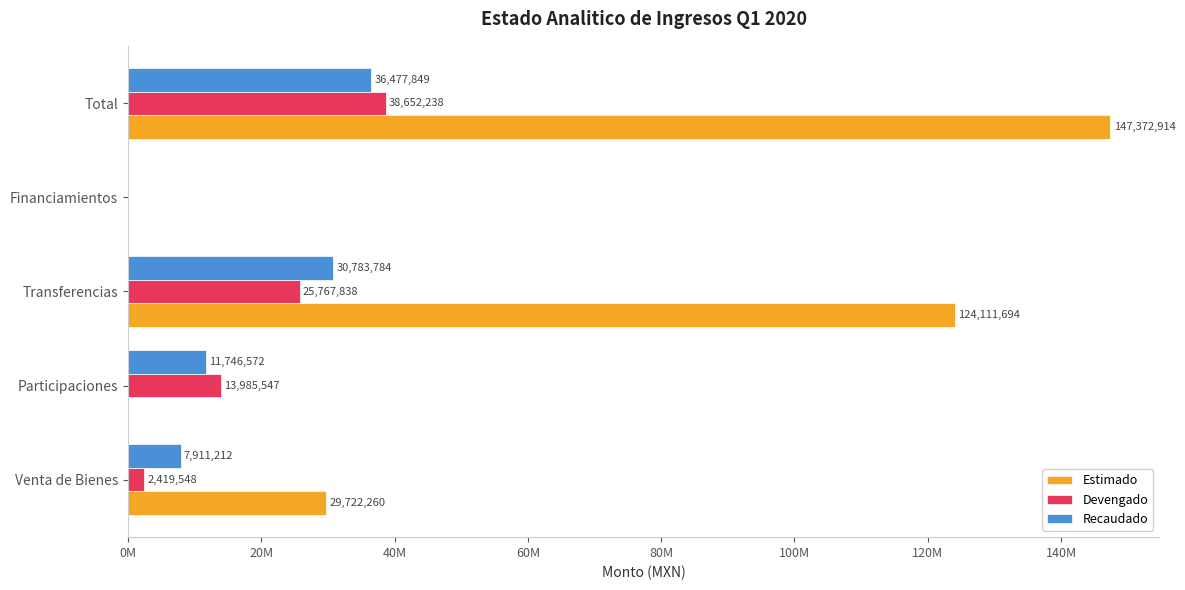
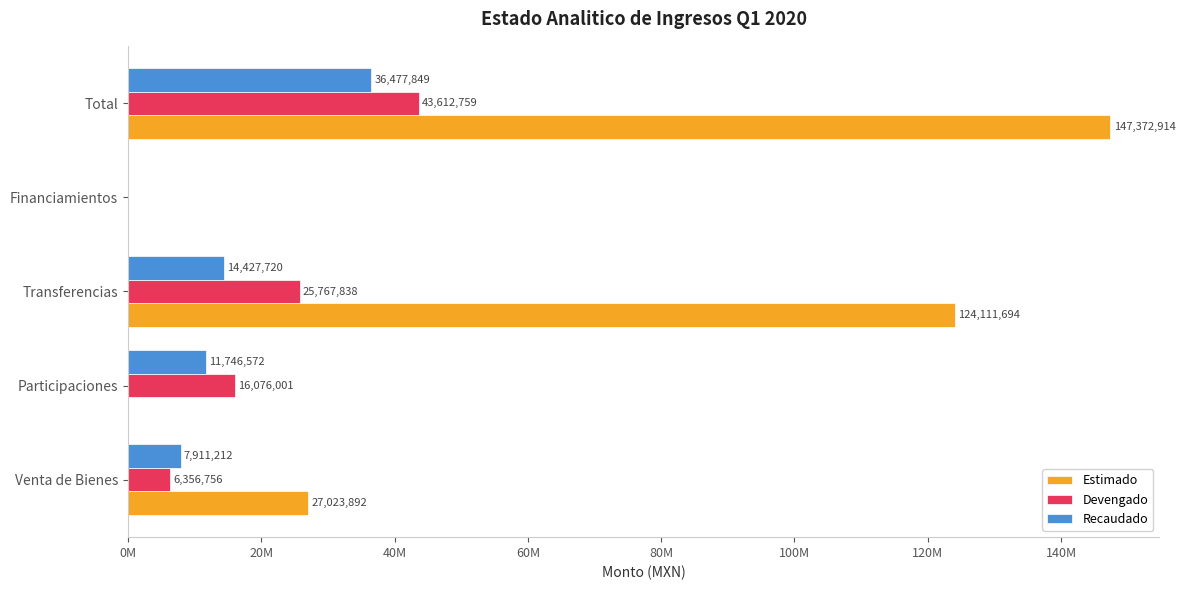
  {
    "Estimado": {
      "Total": "147,372,914",
      "Transferencias": "124,111,694",
-     "Venta de Bienes": "29,722,260"
+     "Venta de Bienes": "27,023,892"
    },
    "Devengado": {
-     "Total": "38,652,238",
+     "Total": "43,612,759",
      "Transferencias": "25,767,838",
-     "Participaciones": "13,985,547",
-     "Venta de Bienes": "2,419,548"
+     "Participaciones": "16,076,001",
+     "Venta de Bienes": "6,356,756"
    },
    "Recaudado": {
      "Total": "36,477,849",
-     "Transferencias": "30,783,784",
+     "Transferencias": "14,427,720",
      "Participaciones": "11,746,572",
      "Venta de Bienes": "7,911,212"
    }
  }
